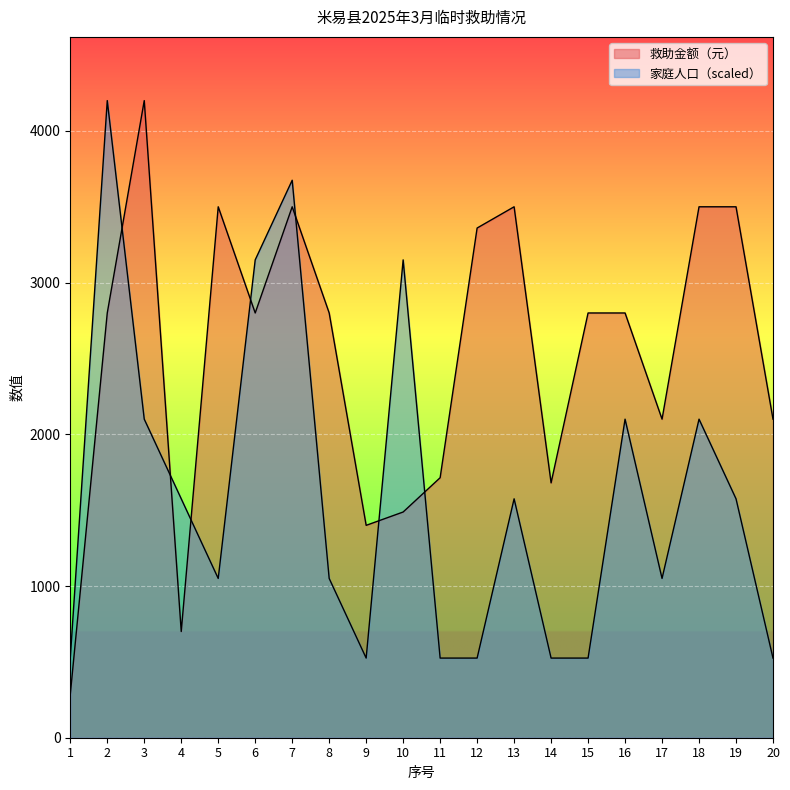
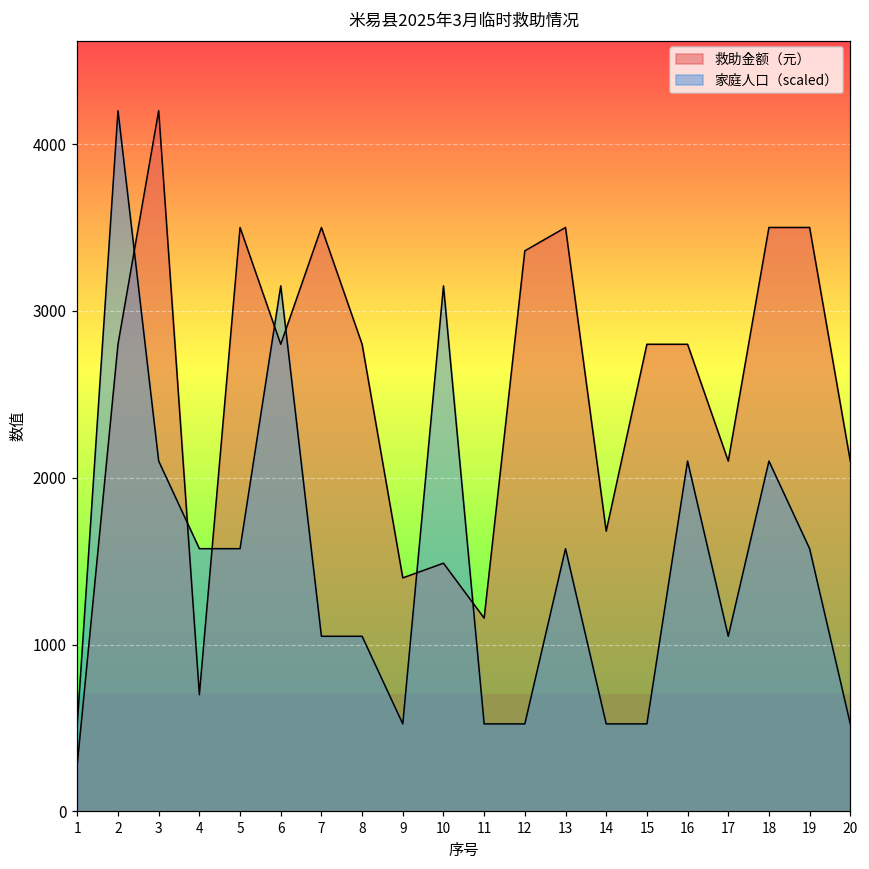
  {
    "救助金额（元）": {
      "1": 290,
      "2": 2800,
      "3": 4200,
      "4": 700,
      "5": 3500,
      "6": 2800,
      "7": 3500,
      "8": 2800,
      "9": 1400,
      "10": 1490,
-     "11": 1710,
+     "11": 1160,
      "12": 3360,
      "13": 3500,
      "14": 1680,
      "15": 2800,
      "16": 2800,
      "17": 2100,
      "18": 3500,
      "19": 3500,
      "20": 2100
    },
    "家庭人口（scaled）": {
      "1": 530,
      "2": 4200,
      "3": 2100,
      "4": 1580,
-     "5": 1050,
+     "5": 1580,
      "6": 3150,
-     "7": 3680,
+     "7": 1050,
      "8": 1050,
      "9": 530,
      "10": 3150,
      "11": 530,
      "12": 530,
      "13": 1580,
      "14": 530,
      "15": 530,
      "16": 2100,
      "17": 1050,
      "18": 2100,
      "19": 1580,
      "20": 530
    }
  }
